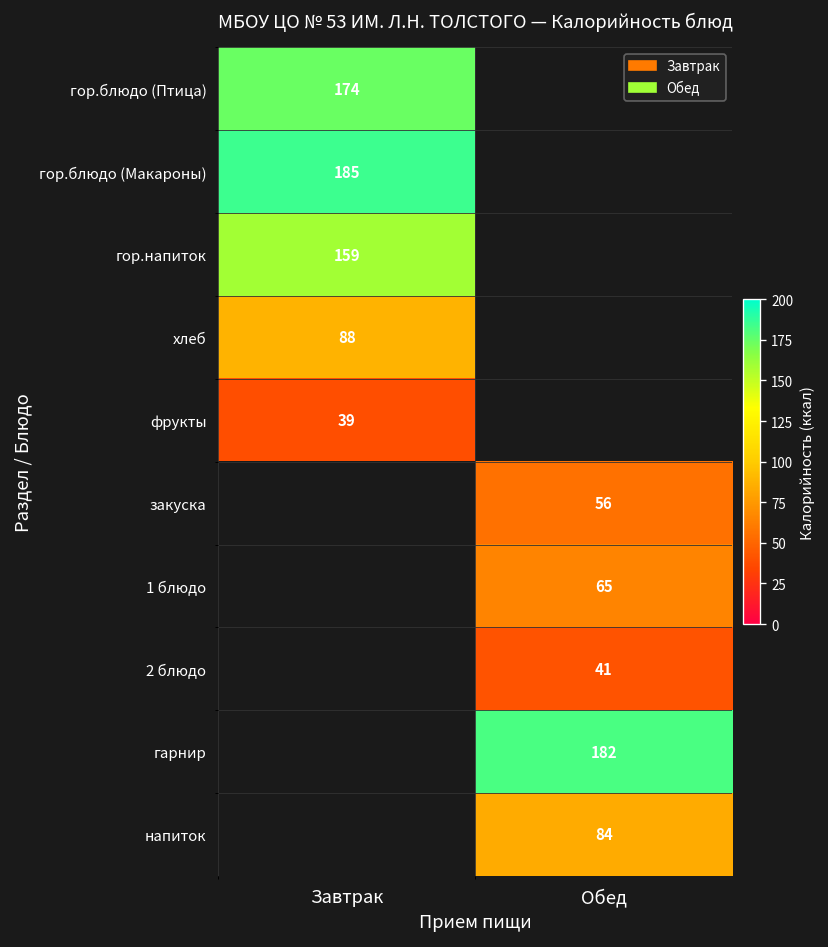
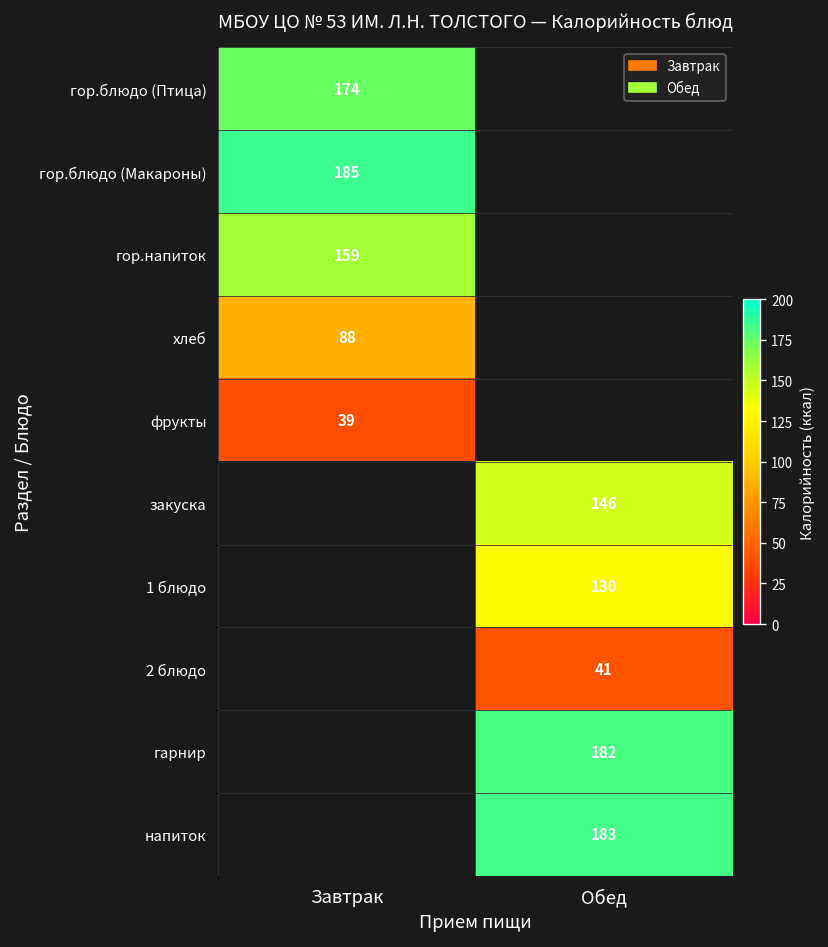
  {
    "гор.блюдо (Птица)": {
      "Завтрак": 174
    },
    "гор.блюдо (Макароны)": {
      "Завтрак": 185
    },
    "гор.напиток": {
      "Завтрак": 159
    },
    "хлеб": {
      "Завтрак": 88
    },
    "фрукты": {
      "Завтрак": 39
    },
    "закуска": {
-     "Обед": 56
+     "Обед": 146
    },
    "1 блюдо": {
-     "Обед": 65
+     "Обед": 130
    },
    "2 блюдо": {
      "Обед": 41
    },
    "гарнир": {
      "Обед": 182
    },
    "напиток": {
-     "Обед": 84
+     "Обед": 183
    }
  }
